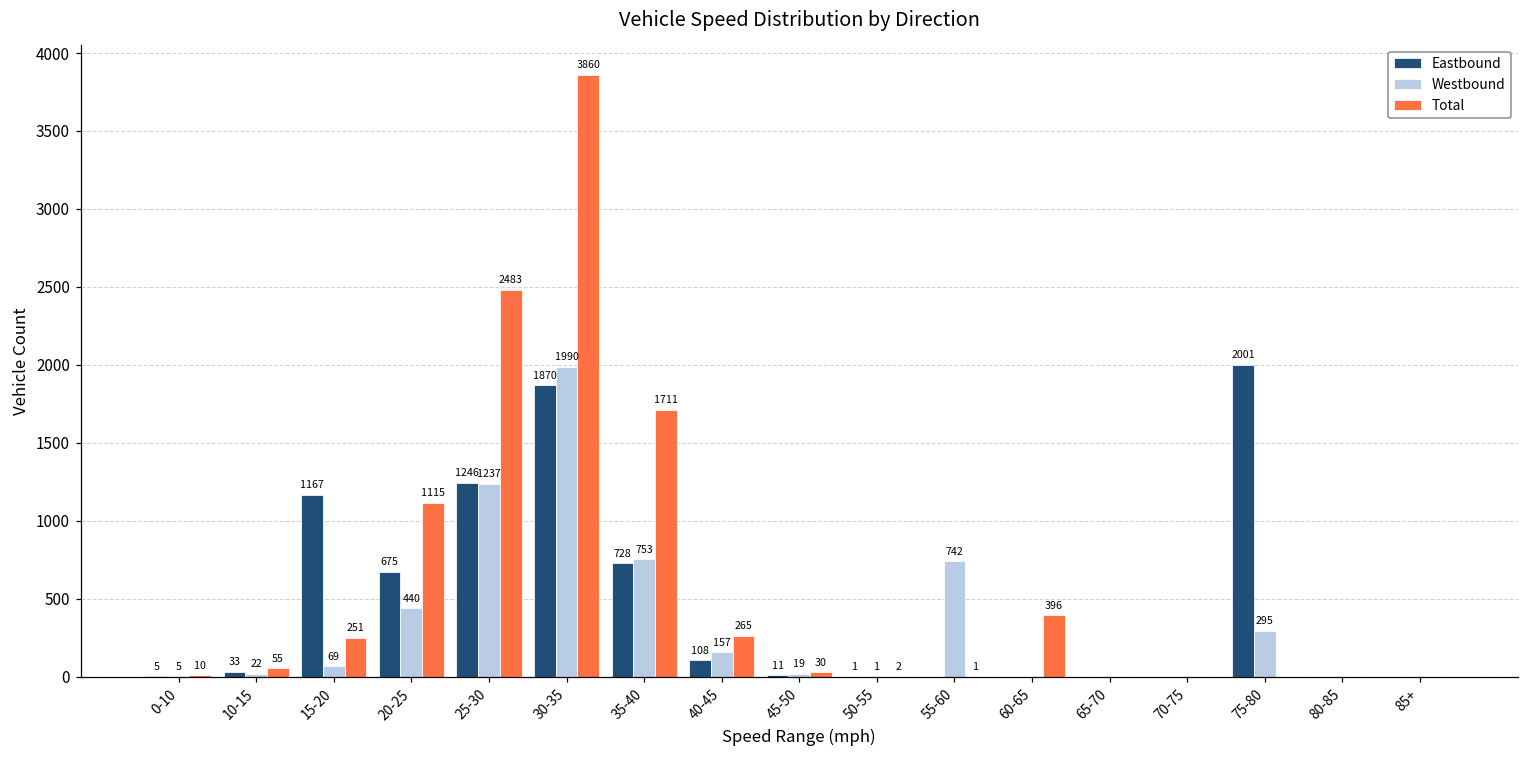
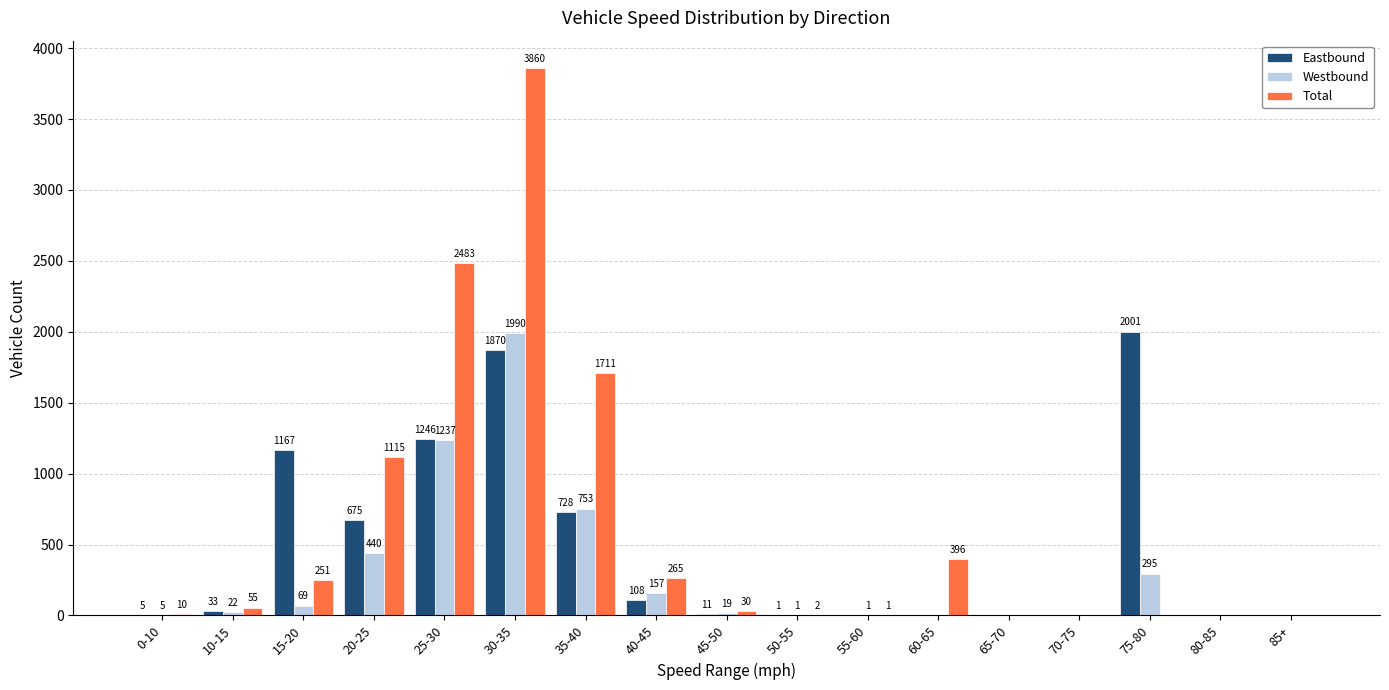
  {
    "Eastbound": {
      "0-10": 5,
      "10-15": 33,
      "15-20": 1167,
      "20-25": 675,
      "25-30": 1246,
      "30-35": 1870,
      "35-40": 728,
      "40-45": 108,
      "45-50": 11,
      "50-55": 1,
      "75-80": 2001
    },
    "Westbound": {
      "0-10": 5,
      "10-15": 22,
      "15-20": 69,
      "20-25": 440,
      "25-30": 1237,
      "30-35": 1990,
      "35-40": 753,
      "40-45": 157,
      "45-50": 19,
      "50-55": 1,
-     "55-60": 742,
+     "55-60": 1,
      "75-80": 295
    },
    "Total": {
      "0-10": 10,
      "10-15": 55,
      "15-20": 251,
      "20-25": 1115,
      "25-30": 2483,
      "30-35": 3860,
      "35-40": 1711,
      "40-45": 265,
      "45-50": 30,
      "50-55": 2,
      "55-60": 1,
      "60-65": 396
    }
  }
